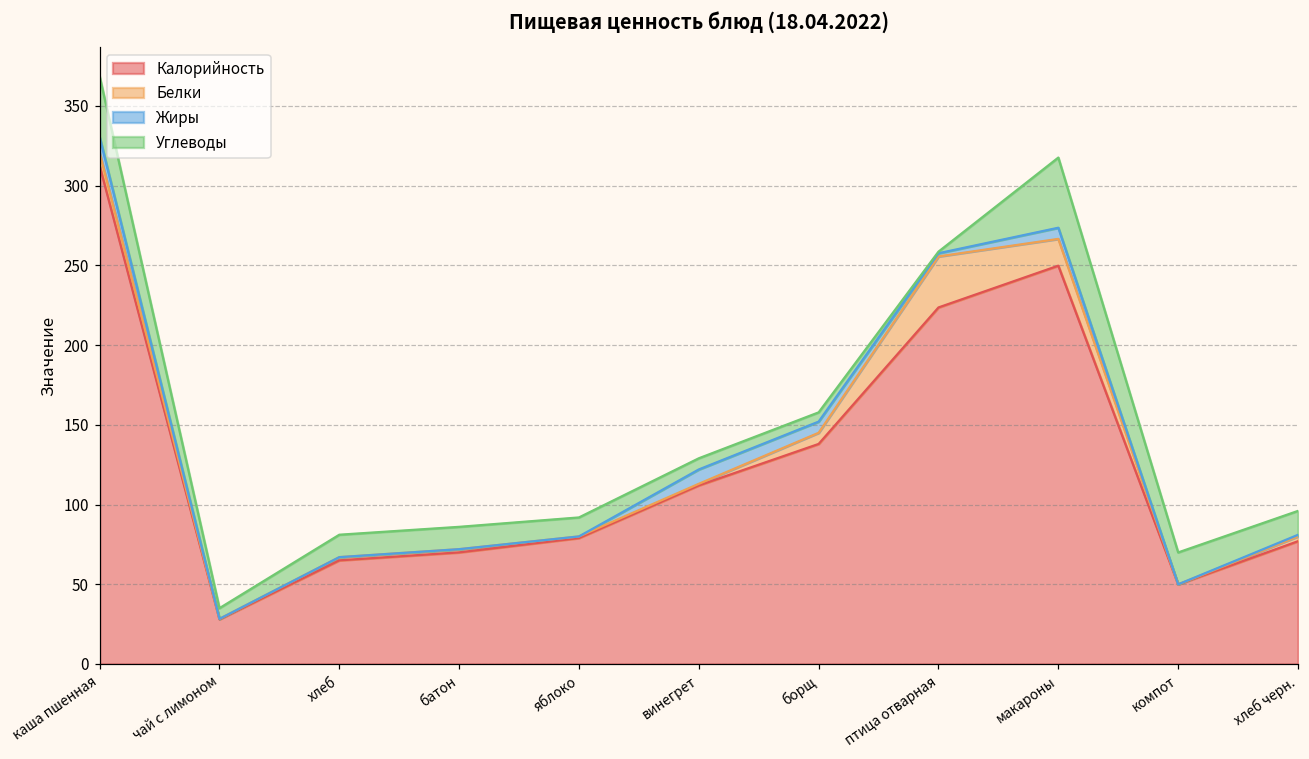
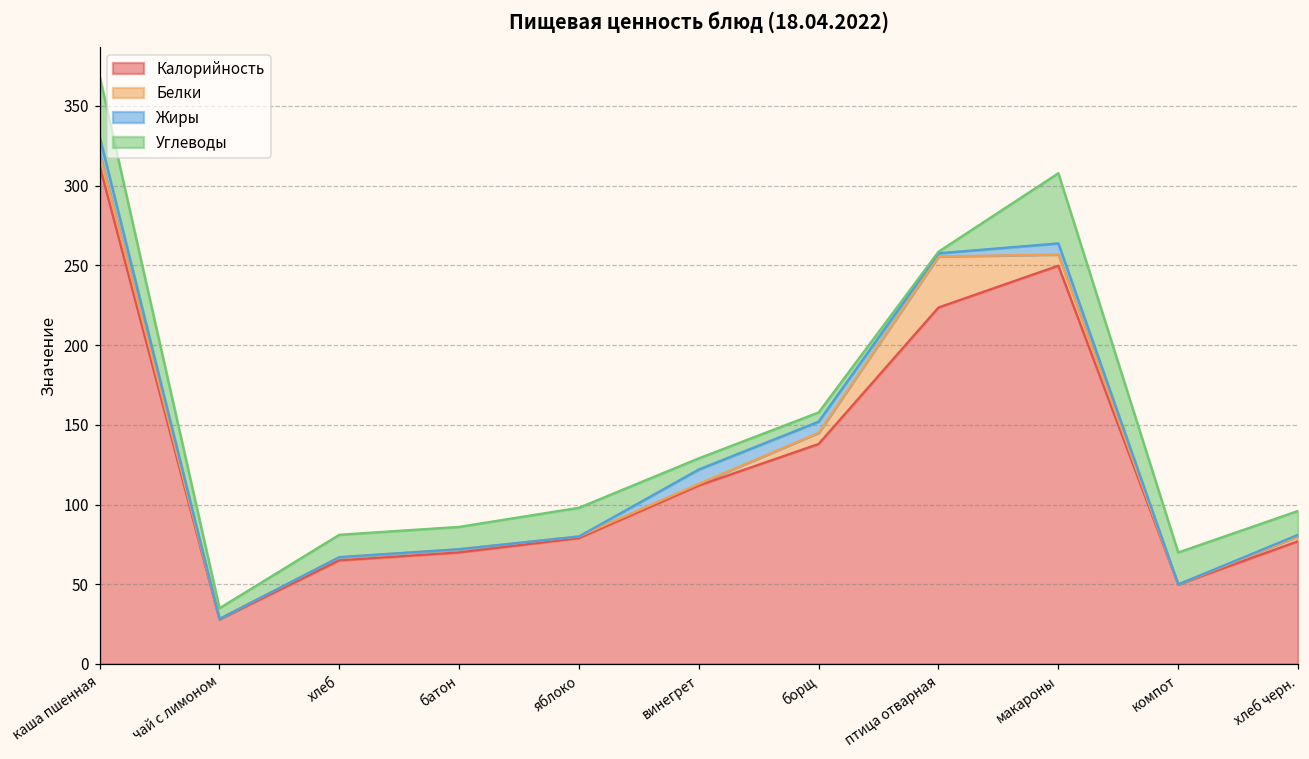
  {
    "Калорийность": {
      "каша пшенная": 313,
      "хлеб": 65,
      "батон": 70,
      "борщ": 138,
      "птица отварная": 224,
      "макароны": 250,
      "хлеб черн.": 77
    },
    "Белки": {
      "каша пшенная": 8,
      "борщ": 7,
      "птица отварная": 32,
-     "макароны": 17
+     "макароны": 7
    },
    "Жиры": {
      "каша пшенная": 10,
      "винегрет": 9,
      "борщ": 7,
      "макароны": 7
    },
    "Углеводы": {
      "каша пшенная": 38,
      "чай с лимоном": 7,
      "хлеб": 14,
      "батон": 14,
-     "яблоко": 12,
+     "яблоко": 18,
      "винегрет": 7,
      "борщ": 6,
      "макароны": 44,
      "компот": 20,
      "хлеб черн.": 15
    }
  }
